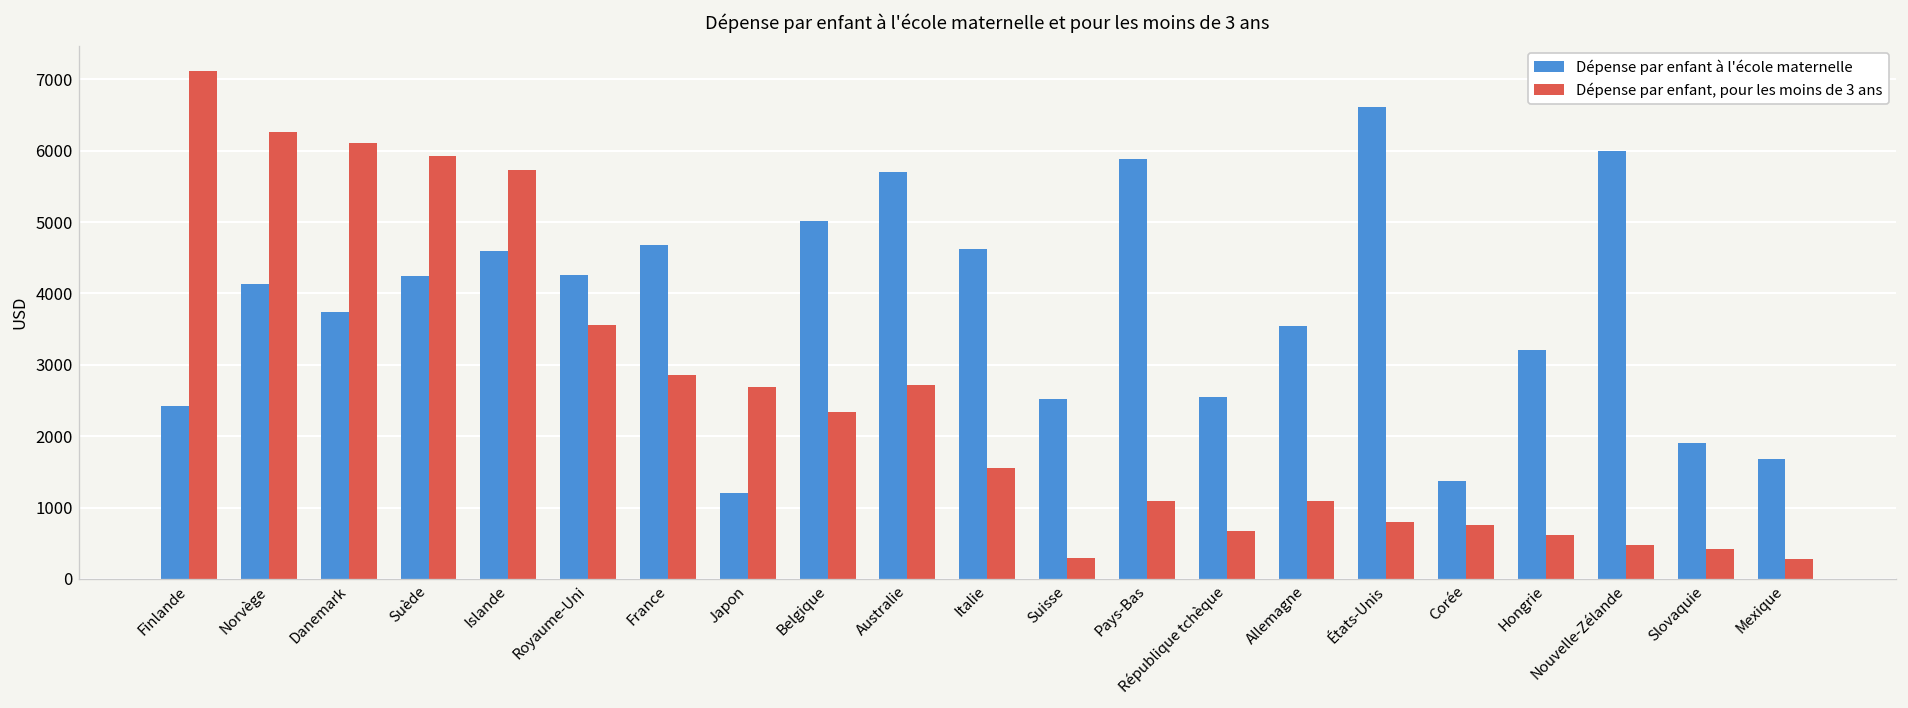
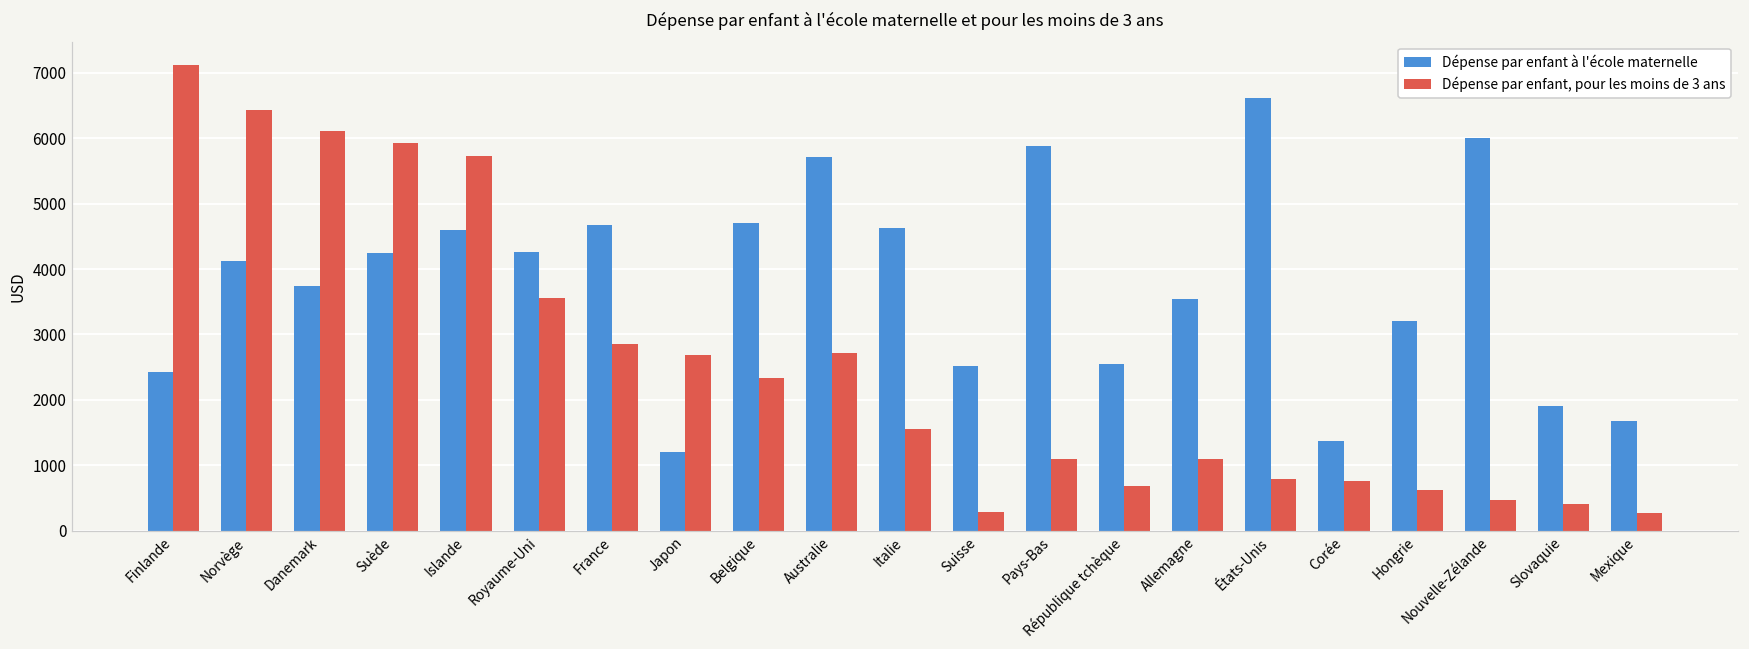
  {
    "Dépense par enfant à l'école maternelle": {
      "Finlande": 2400,
      "Norvège": 4100,
      "Danemark": 3700,
      "Suède": 4200,
      "Islande": 4600,
      "Royaume-Uni": 4300,
      "France": 4700,
      "Japon": 1200,
-     "Belgique": 5000,
+     "Belgique": 4700,
      "Australie": 5700,
      "Italie": 4600,
      "Suisse": 2500,
      "Pays-Bas": 5900,
      "République tchèque": 2500,
      "Allemagne": 3500,
      "États-Unis": 6600,
      "Corée": 1400,
      "Hongrie": 3200,
      "Nouvelle-Zélande": 6000,
      "Slovaquie": 1900,
      "Mexique": 1700
    },
    "Dépense par enfant, pour les moins de 3 ans": {
      "Finlande": 7100,
-     "Norvège": 6300,
+     "Norvège": 6400,
      "Danemark": 6100,
      "Suède": 5900,
      "Islande": 5700,
      "Royaume-Uni": 3600,
      "France": 2900,
      "Japon": 2700,
      "Belgique": 2300,
      "Australie": 2700,
      "Italie": 1600,
      "Suisse": 300,
      "Pays-Bas": 1100,
      "République tchèque": 700,
      "Allemagne": 1100,
      "États-Unis": 800,
      "Corée": 800,
      "Hongrie": 600,
      "Nouvelle-Zélande": 500,
      "Slovaquie": 400,
      "Mexique": 300
    }
  }
